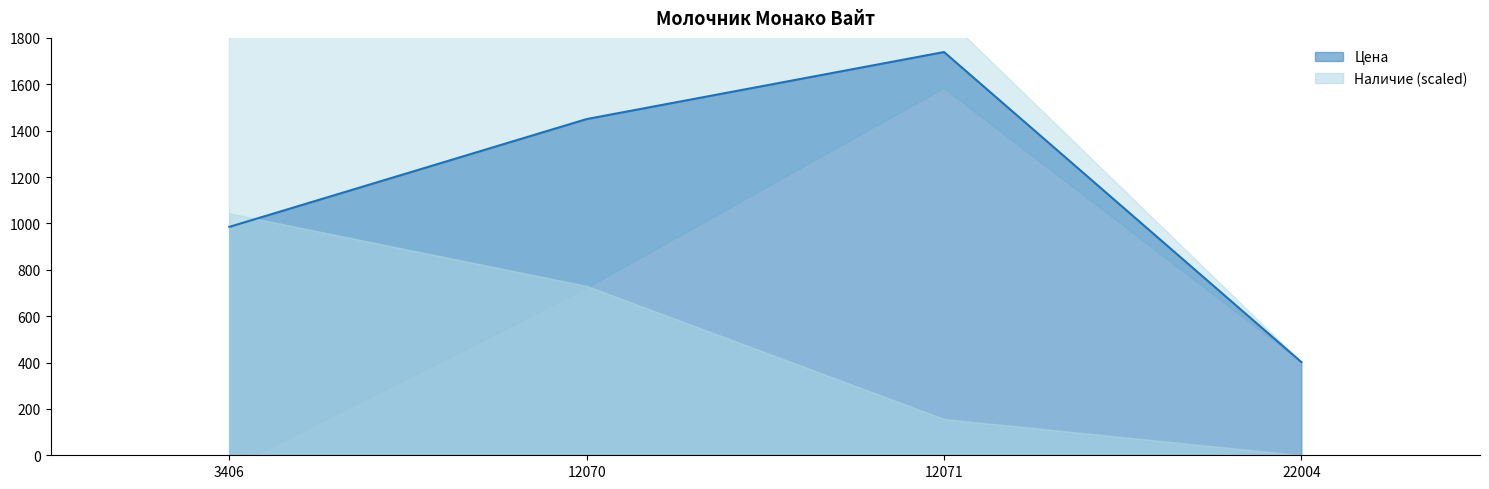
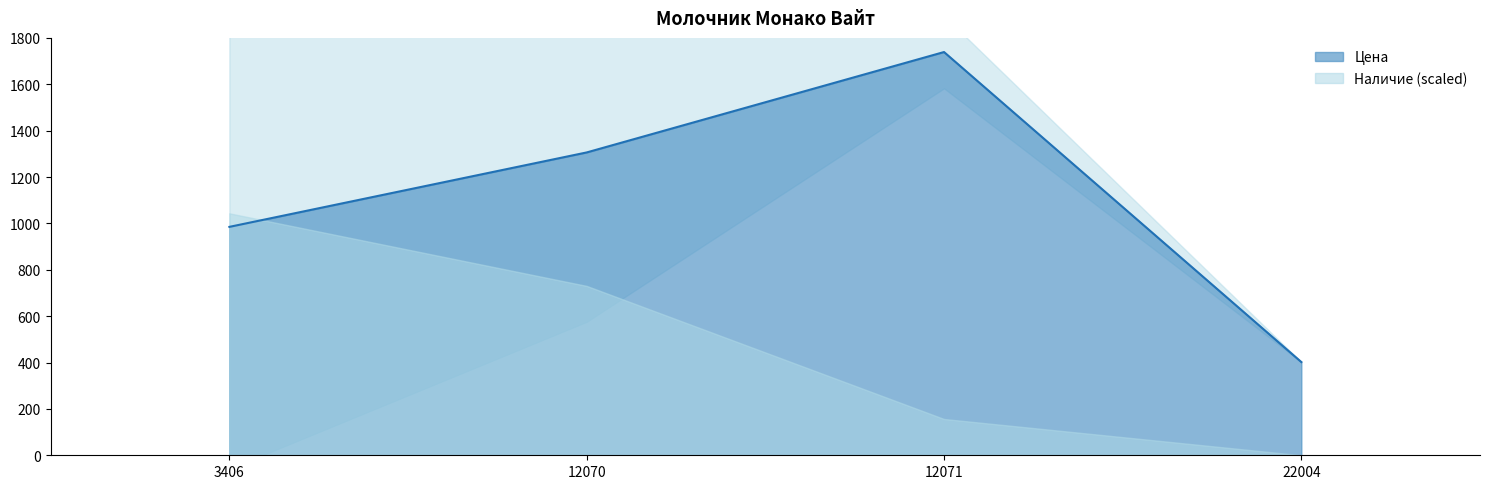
  {
    "Цена": {
      "3406": 990,
-     "12070": 1450,
+     "12070": 1310,
      "12071": 1740
    }
  }
